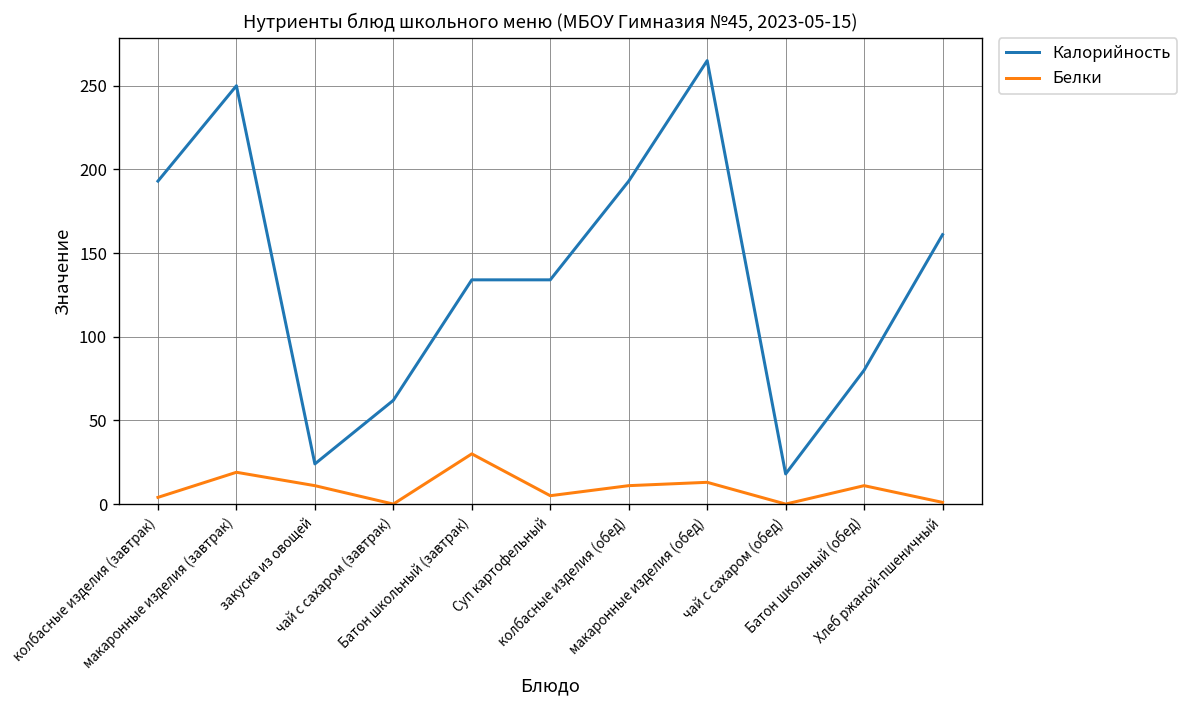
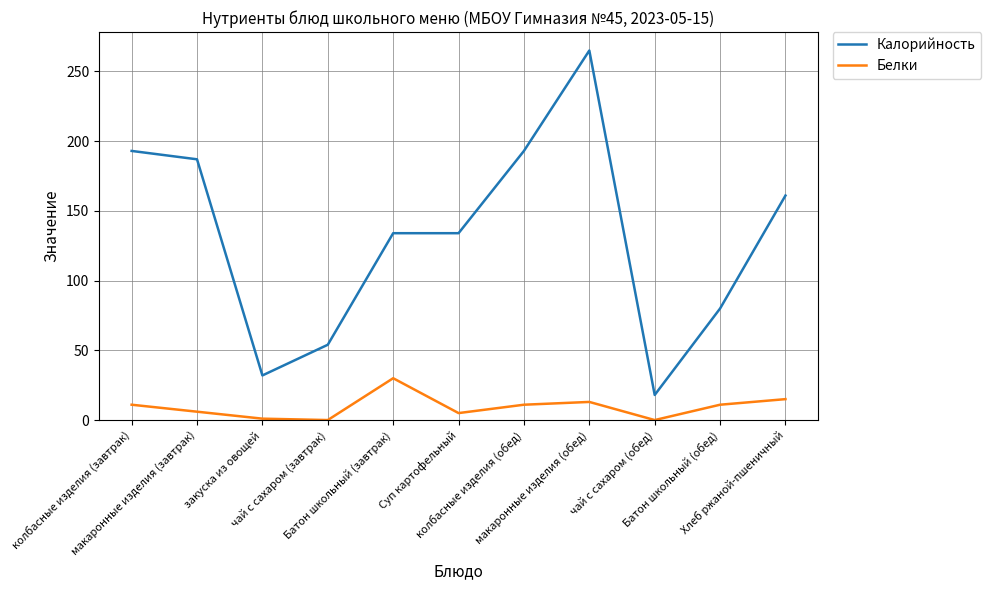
  {
    "Калорийность": {
      "колбасные изделия (завтрак)": 193,
-     "макаронные изделия (завтрак)": 250,
-     "закуска из овощей": 24,
-     "чай с сахаром (завтрак)": 62,
+     "макаронные изделия (завтрак)": 187,
+     "закуска из овощей": 32,
+     "чай с сахаром (завтрак)": 54,
      "Батон школьный (завтрак)": 134,
      "Суп картофельный": 134,
      "колбасные изделия (обед)": 193,
      "макаронные изделия (обед)": 265,
      "чай с сахаром (обед)": 18,
      "Батон школьный (обед)": 80,
      "Хлеб ржаной-пшеничный": 161
    },
    "Белки": {
-     "колбасные изделия (завтрак)": 4,
-     "макаронные изделия (завтрак)": 19,
-     "закуска из овощей": 11,
+     "колбасные изделия (завтрак)": 11,
+     "макаронные изделия (завтрак)": 6,
+     "закуска из овощей": 1,
      "чай с сахаром (завтрак)": 0,
      "Батон школьный (завтрак)": 30,
      "Суп картофельный": 5,
      "колбасные изделия (обед)": 11,
      "макаронные изделия (обед)": 13,
      "чай с сахаром (обед)": 0,
      "Батон школьный (обед)": 11,
-     "Хлеб ржаной-пшеничный": 1
+     "Хлеб ржаной-пшеничный": 15
    }
  }
